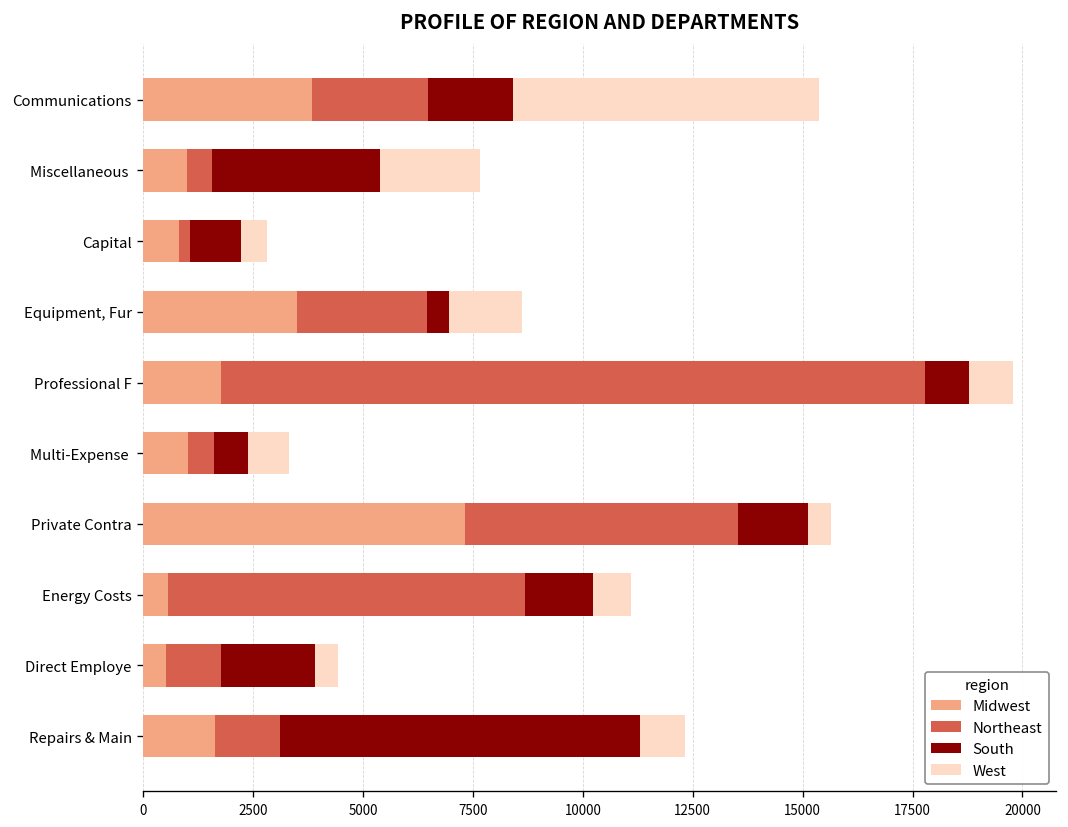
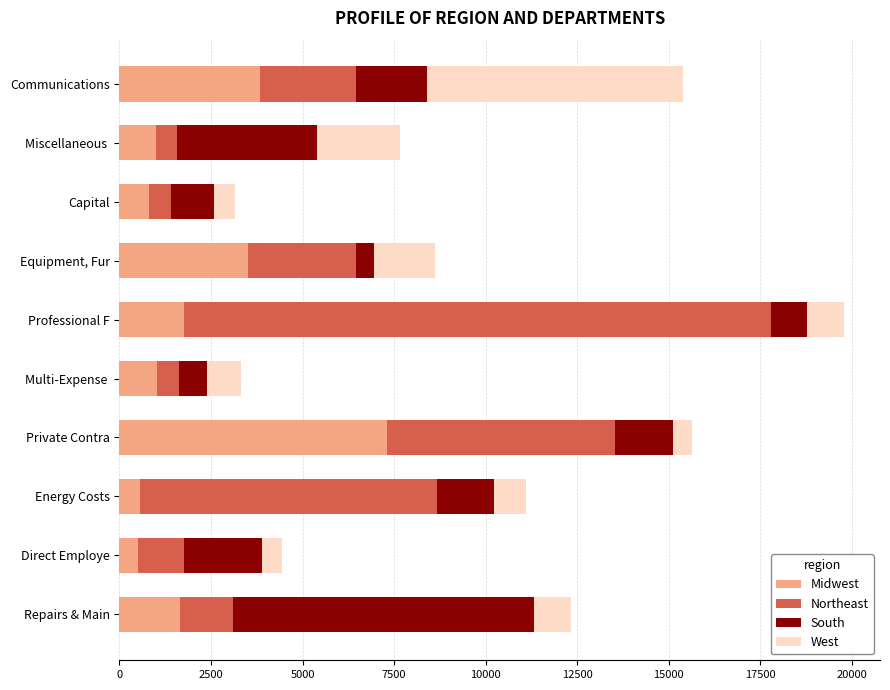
  {
    "Midwest": {
      "Communications": 3800,
      "Miscellaneous": 1000,
      "Capital": 800,
      "Equipment, Fur": 3500,
      "Professional F": 1800,
      "Multi-Expense": 1000,
      "Private Contra": 7300,
      "Energy Costs": 600,
      "Direct Employe": 500,
      "Repairs & Main": 1600
    },
    "Northeast": {
      "Communications": 2600,
      "Miscellaneous": 600,
-     "Capital": 300,
+     "Capital": 600,
      "Equipment, Fur": 2900,
      "Professional F": 16000,
      "Multi-Expense": 600,
      "Private Contra": 6200,
      "Energy Costs": 8100,
      "Direct Employe": 1300,
      "Repairs & Main": 1500
    },
    "South": {
      "Communications": 1900,
      "Miscellaneous": 3800,
      "Capital": 1200,
      "Equipment, Fur": 500,
      "Professional F": 1000,
      "Multi-Expense": 800,
      "Private Contra": 1600,
      "Energy Costs": 1600,
      "Direct Employe": 2100,
      "Repairs & Main": 8200
    },
    "West": {
      "Communications": 7000,
      "Miscellaneous": 2300,
      "Capital": 600,
      "Equipment, Fur": 1700,
      "Professional F": 1000,
      "Multi-Expense": 900,
      "Private Contra": 500,
      "Energy Costs": 900,
      "Direct Employe": 500,
      "Repairs & Main": 1000
    }
  }
